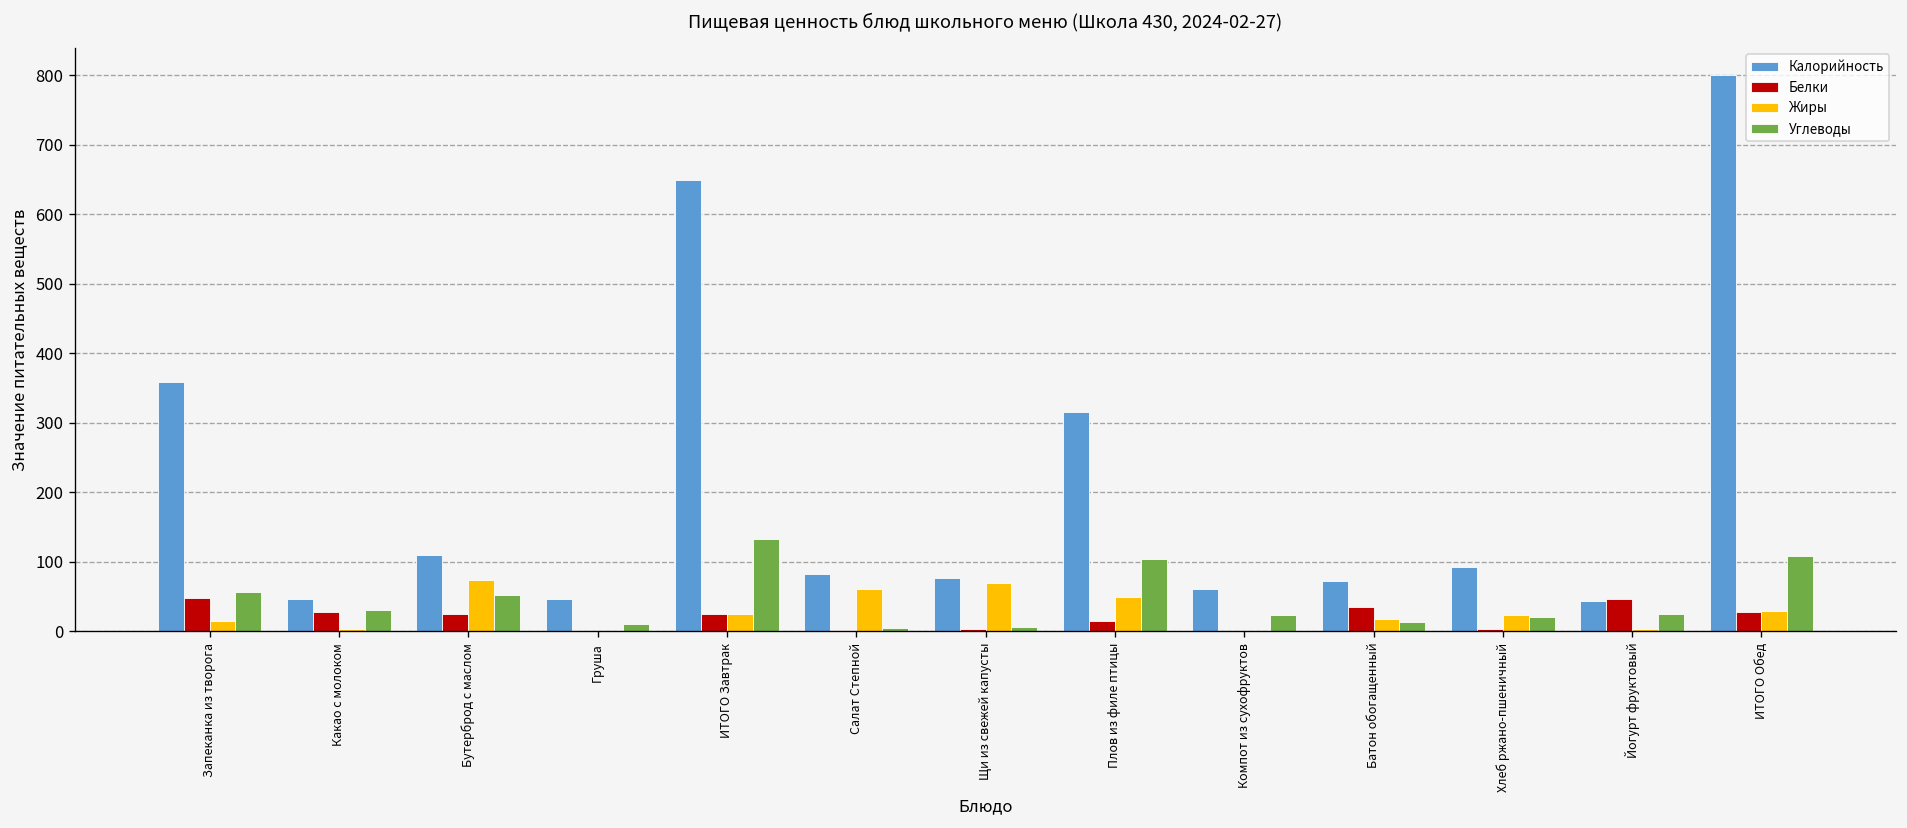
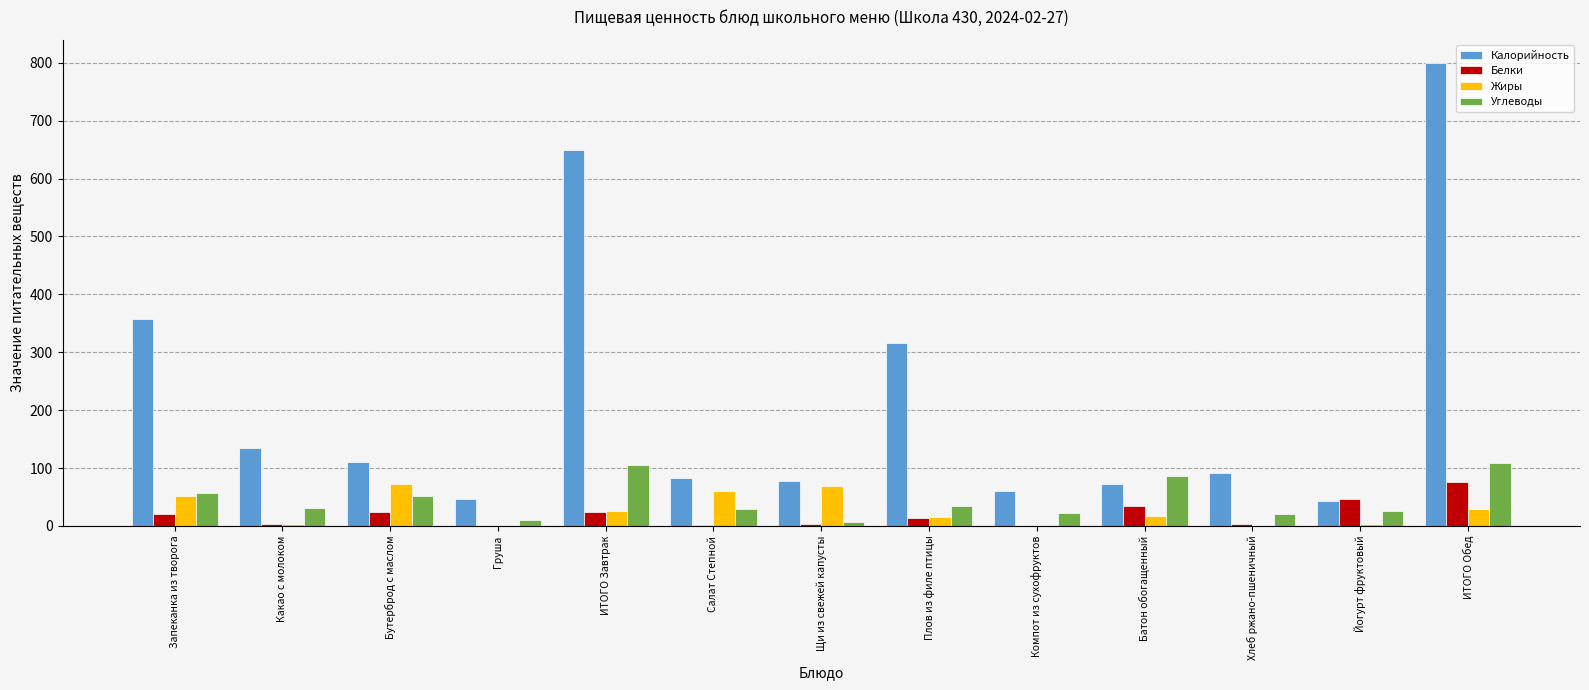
  {
    "Калорийность": {
      "Запеканка из творога": 360,
-     "Какао с молоком": 50,
+     "Какао с молоком": 130,
      "Бутерброд с маслом": 110,
      "Груша": 50,
      "ИТОГО Завтрак": 650,
      "Салат Степной": 80,
      "Щи из свежей капусты": 80,
      "Плов из филе птицы": 320,
      "Компот из сухофруктов": 60,
      "Батон обогащенный": 70,
      "Хлеб ржано-пшеничный": 90,
      "Йогурт фруктовый": 40,
      "ИТОГО Обед": 800
    },
    "Белки": {
-     "Запеканка из творога": 50,
-     "Какао с молоком": 30,
+     "Запеканка из творога": 20,
+     "Какао с молоком": 0,
      "Бутерброд с маслом": 20,
      "Груша": 0,
      "ИТОГО Завтрак": 20,
      "Плов из филе птицы": 10,
      "Компот из сухофруктов": 0,
      "Батон обогащенный": 40,
      "Йогурт фруктовый": 50,
-     "ИТОГО Обед": 30
+     "ИТОГО Обед": 80
    },
    "Жиры": {
-     "Запеканка из творога": 10,
+     "Запеканка из творога": 50,
      "Бутерброд с маслом": 70,
      "Груша": 0,
      "ИТОГО Завтрак": 30,
      "Салат Степной": 60,
      "Щи из свежей капусты": 70,
-     "Плов из филе птицы": 50,
+     "Плов из филе птицы": 20,
      "Компот из сухофруктов": 0,
      "Батон обогащенный": 20,
-     "Хлеб ржано-пшеничный": 20,
+     "Хлеб ржано-пшеничный": 0,
      "ИТОГО Обед": 30
    },
    "Углеводы": {
      "Запеканка из творога": 60,
      "Какао с молоком": 30,
      "Бутерброд с маслом": 50,
      "Груша": 10,
-     "ИТОГО Завтрак": 130,
-     "Салат Степной": 10,
+     "ИТОГО Завтрак": 110,
+     "Салат Степной": 30,
      "Щи из свежей капусты": 10,
-     "Плов из филе птицы": 100,
+     "Плов из филе птицы": 30,
      "Компот из сухофруктов": 20,
-     "Батон обогащенный": 10,
+     "Батон обогащенный": 90,
      "Хлеб ржано-пшеничный": 20,
      "Йогурт фруктовый": 30,
      "ИТОГО Обед": 110
    }
  }
